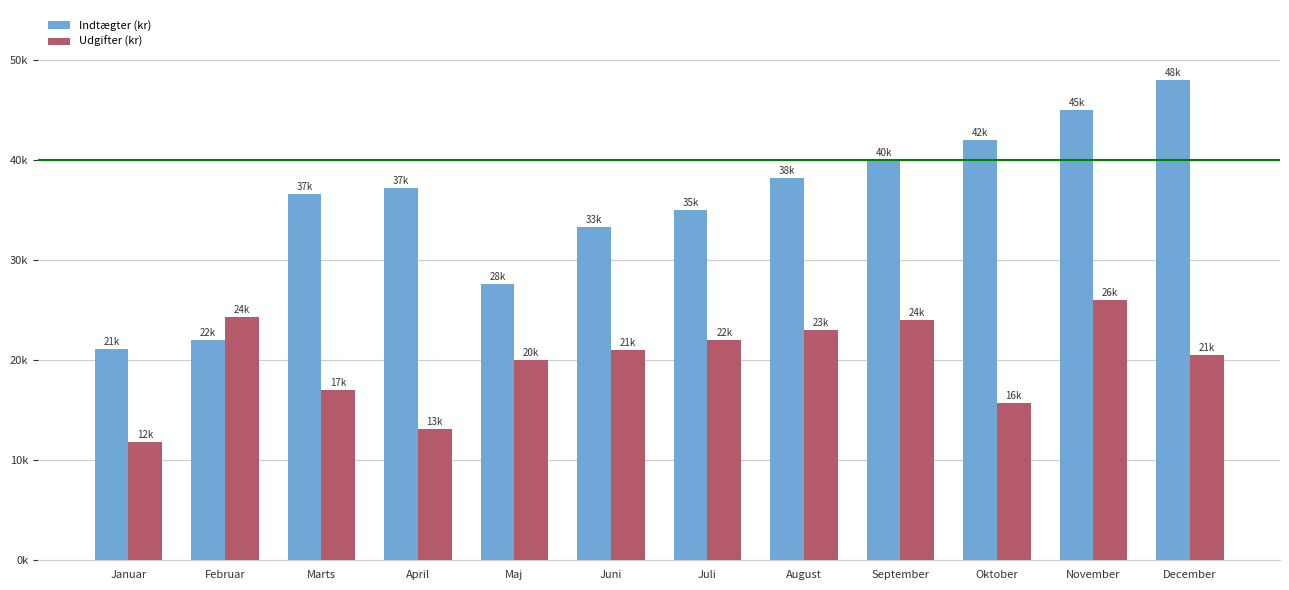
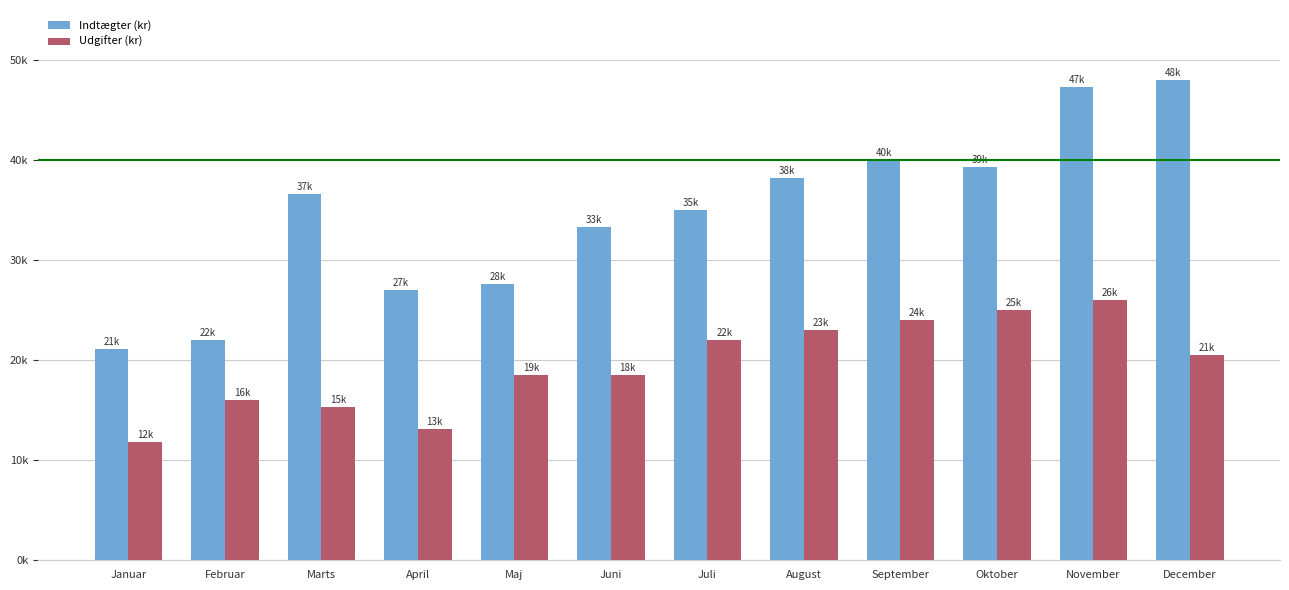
  {
    "Indtægter (kr)": {
      "Januar": "21k",
      "Februar": "22k",
      "Marts": "37k",
-     "April": "37k",
+     "April": "27k",
      "Maj": "28k",
      "Juni": "33k",
      "Juli": "35k",
      "August": "38k",
      "September": "40k",
-     "Oktober": "42k",
-     "November": "45k",
+     "Oktober": "39k",
+     "November": "47k",
      "December": "48k"
    },
    "Udgifter (kr)": {
      "Januar": "12k",
-     "Februar": "24k",
-     "Marts": "17k",
+     "Februar": "16k",
+     "Marts": "15k",
      "April": "13k",
-     "Maj": "20k",
-     "Juni": "21k",
+     "Maj": "19k",
+     "Juni": "18k",
      "Juli": "22k",
      "August": "23k",
      "September": "24k",
-     "Oktober": "16k",
+     "Oktober": "25k",
      "November": "26k",
      "December": "21k"
    }
  }
